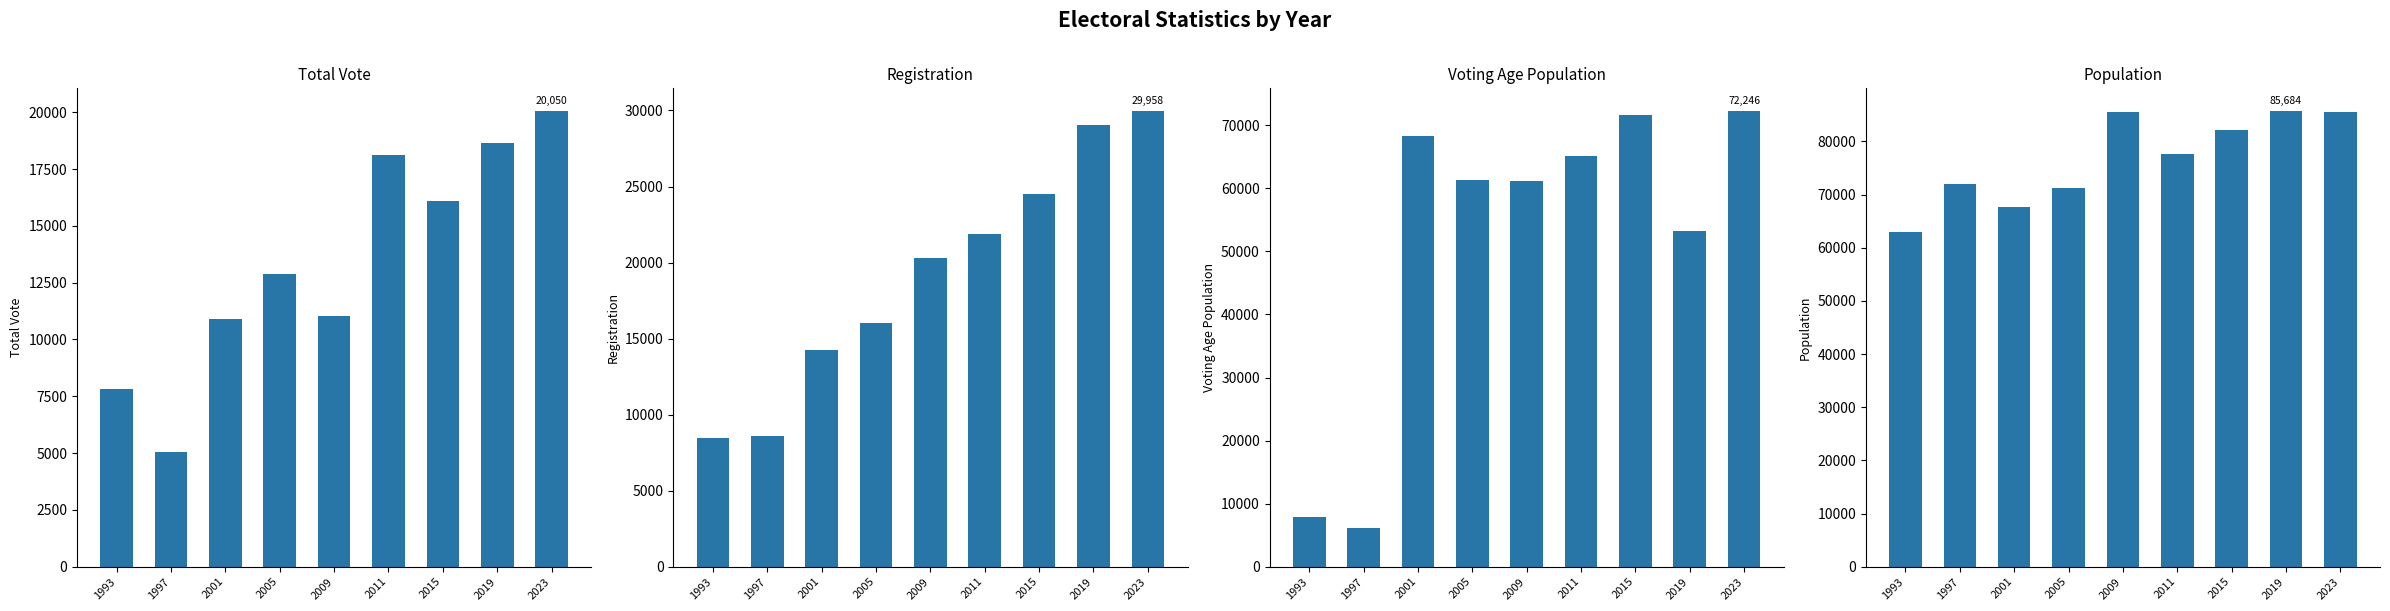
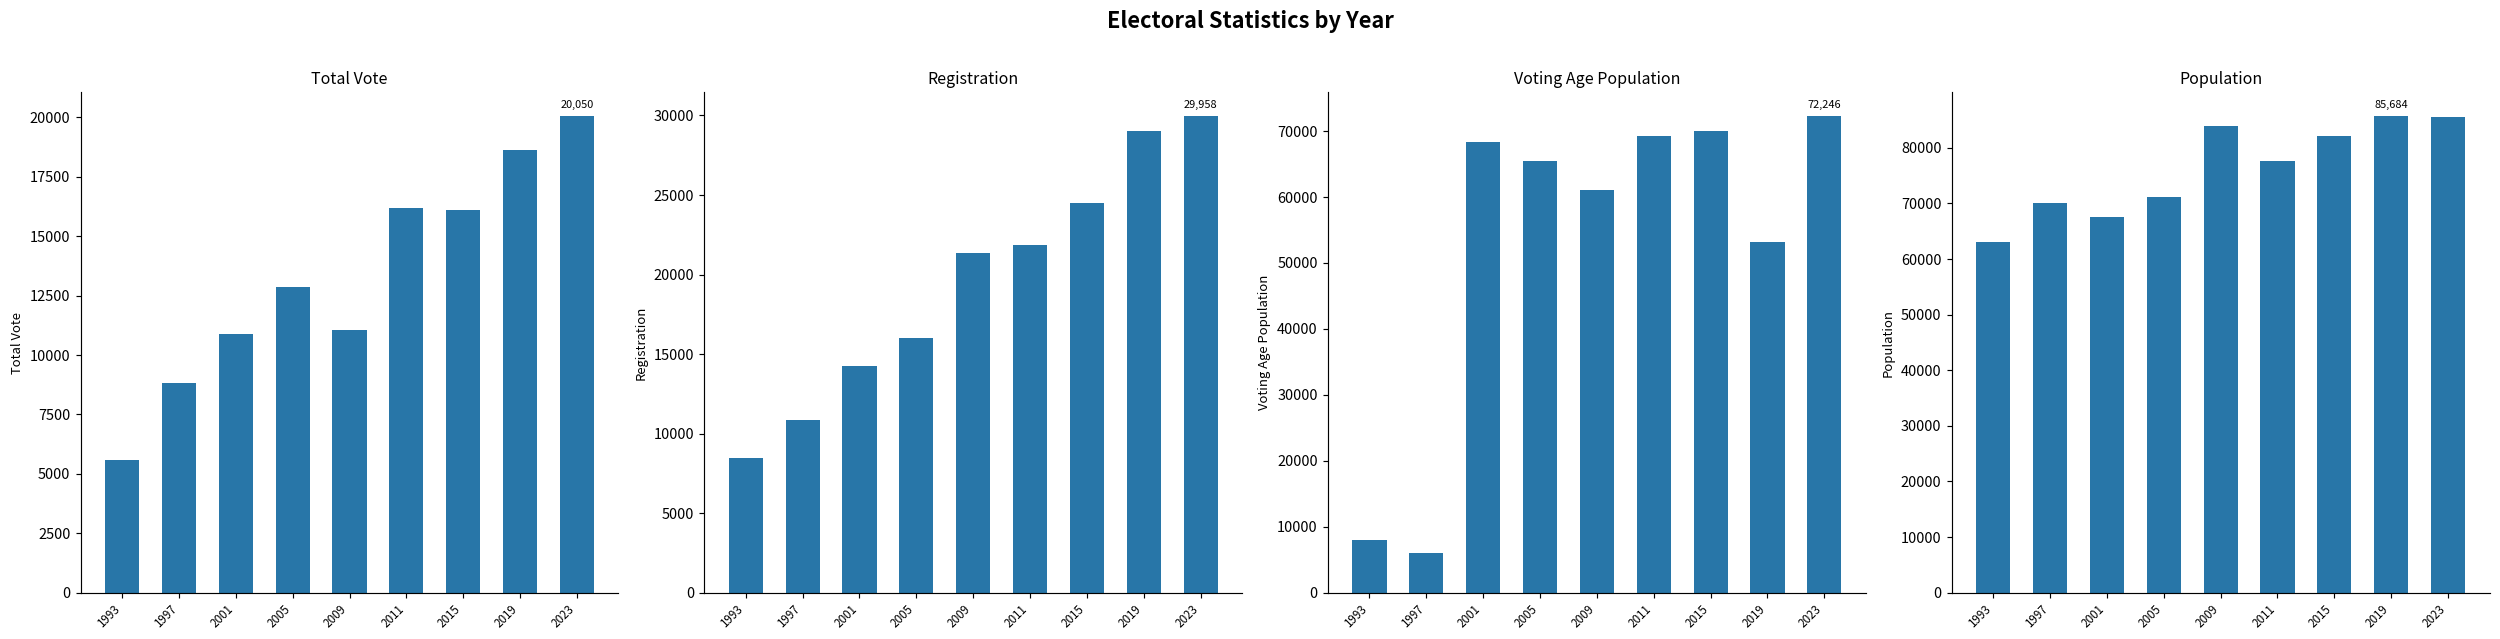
  {
    "Total Vote": {
-     "1993": 7800,
-     "1997": 5000,
+     "1993": 5600,
+     "1997": 8800,
      "2001": 10900,
      "2005": 12900,
      "2009": 11100,
-     "2011": 18100,
+     "2011": 16200,
      "2015": 16100,
      "2019": 18600
    },
    "Registration": {
      "1993": 8500,
-     "1997": 8600,
+     "1997": 10800,
      "2001": 14200,
      "2005": 16000,
-     "2009": 20300,
+     "2009": 21400,
      "2011": 21900,
      "2015": 24500,
      "2019": 29000
    },
    "Voting Age Population": {
      "1993": 8000,
      "1997": 6000,
      "2001": 68000,
-     "2005": 61000,
+     "2005": 65000,
      "2009": 61000,
-     "2011": 65000,
-     "2015": 72000,
+     "2011": 69000,
+     "2015": 70000,
      "2019": 53000
    },
    "Population": {
      "1993": 63000,
-     "1997": 72000,
+     "1997": 70000,
      "2001": 68000,
      "2005": 71000,
-     "2009": 85000,
+     "2009": 84000,
      "2011": 78000,
      "2015": 82000,
      "2023": 85000
    }
  }
